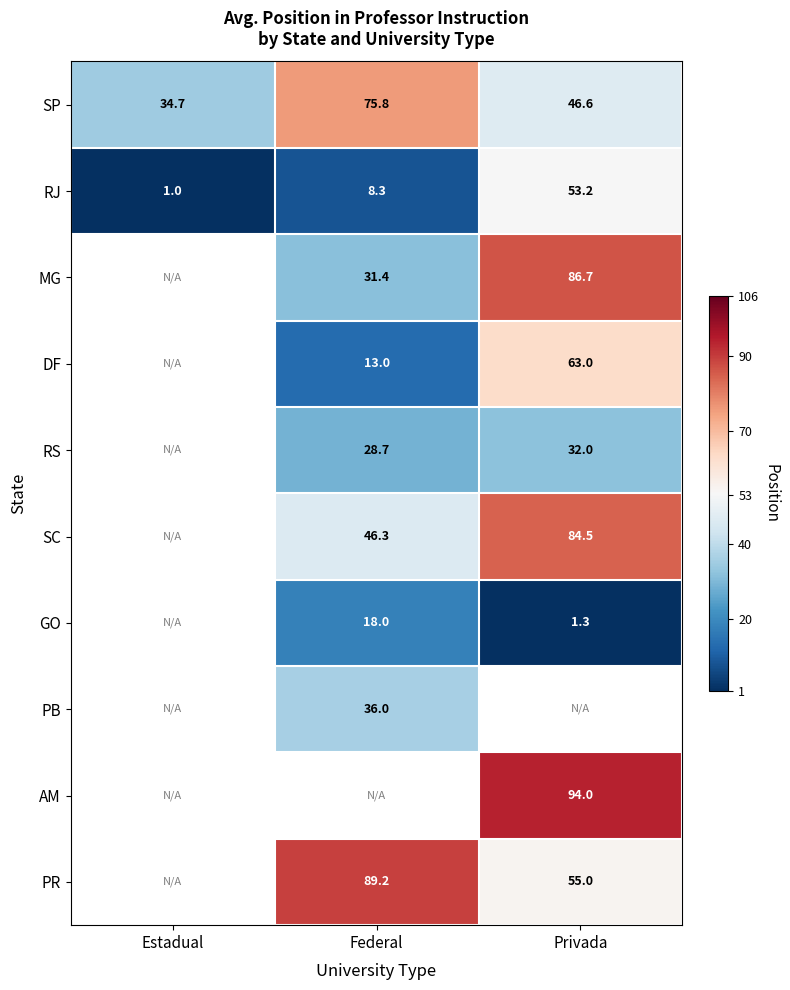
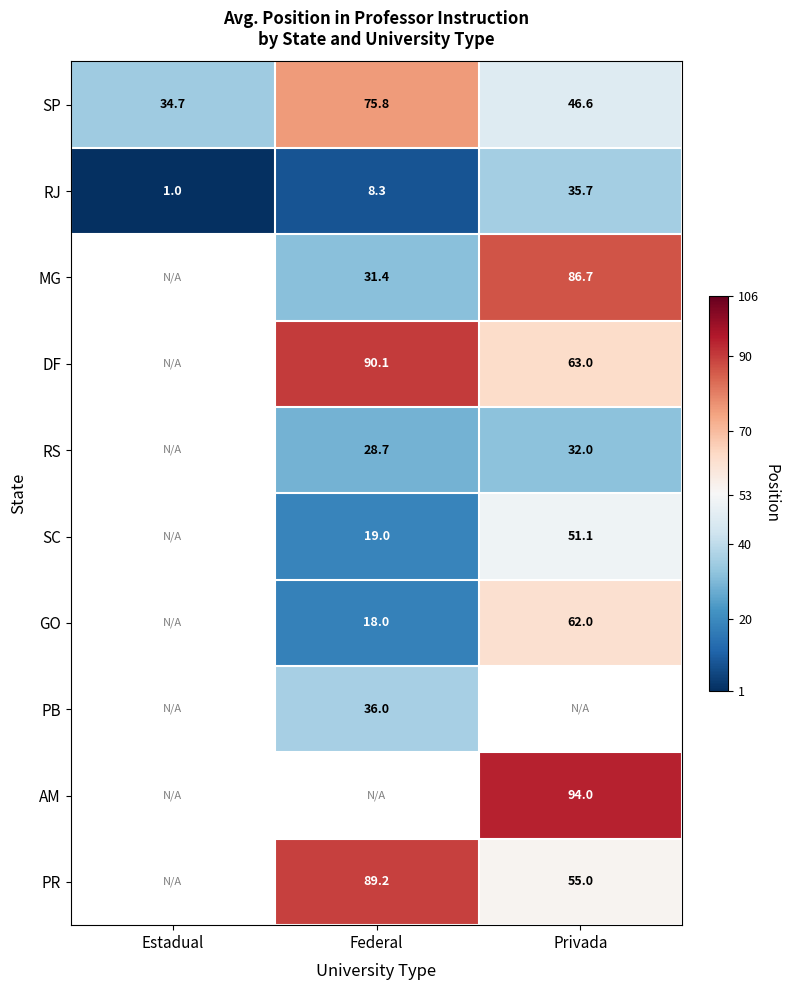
  {
    "SP": {
      "Estadual": 34.7,
      "Federal": 75.8,
      "Privada": 46.6
    },
    "RJ": {
      "Estadual": 1.0,
      "Federal": 8.3,
-     "Privada": 53.2
+     "Privada": 35.7
    },
    "MG": {
      "Federal": 31.4,
      "Privada": 86.7
    },
    "DF": {
-     "Federal": 13.0,
+     "Federal": 90.1,
      "Privada": 63.0
    },
    "RS": {
      "Federal": 28.7,
      "Privada": 32.0
    },
    "SC": {
-     "Federal": 46.3,
-     "Privada": 84.5
+     "Federal": 19.0,
+     "Privada": 51.1
    },
    "GO": {
      "Federal": 18.0,
-     "Privada": 1.3
+     "Privada": 62.0
    },
    "PB": {
      "Federal": 36.0
    },
    "AM": {
      "Privada": 94.0
    },
    "PR": {
      "Federal": 89.2,
      "Privada": 55.0
    }
  }
